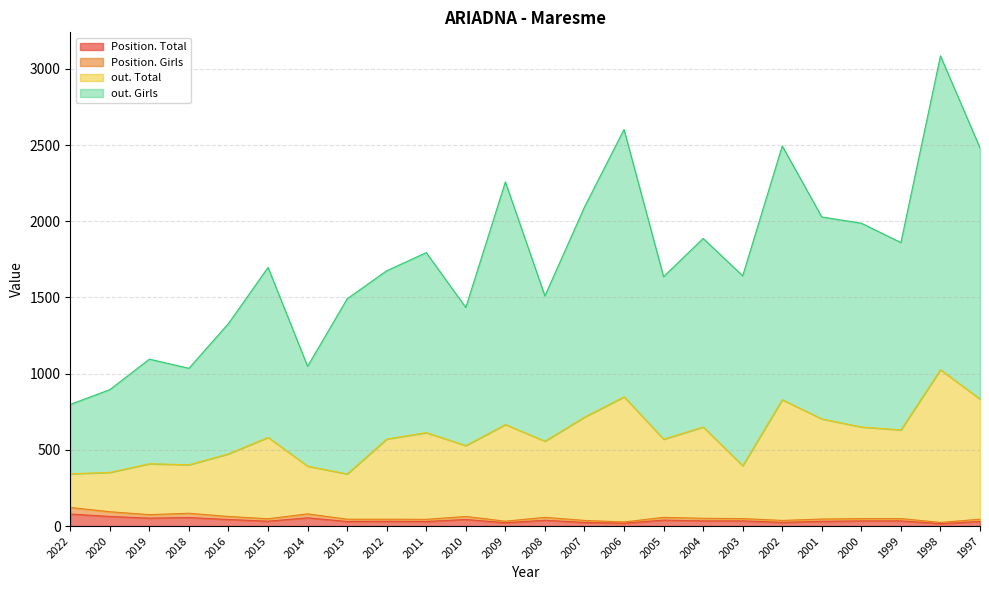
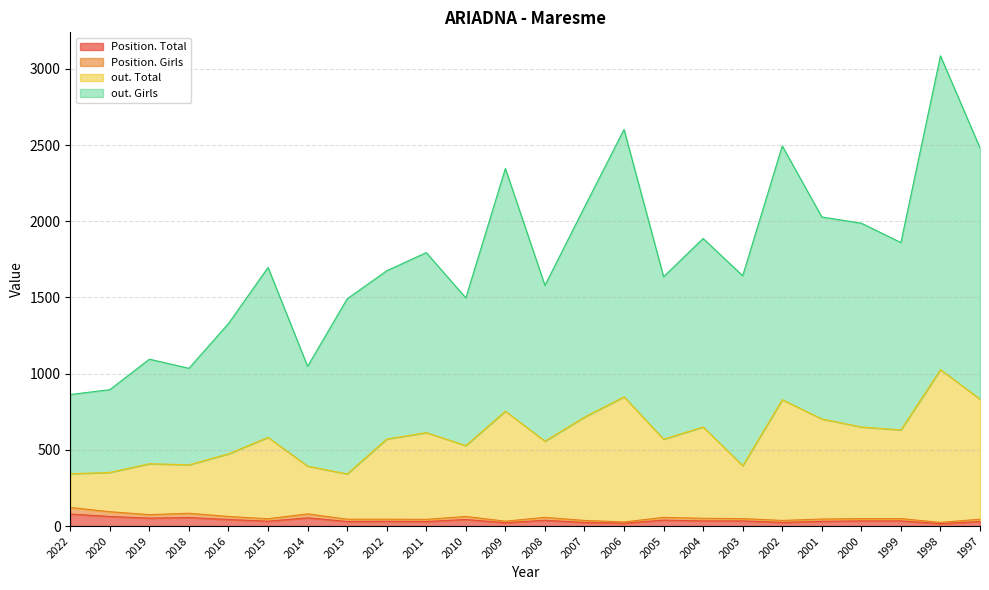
  {
    "out. Total": {
      "2022": 220,
      "2020": 260,
      "2019": 330,
      "2018": 320,
      "2016": 410,
      "2015": 530,
      "2014": 310,
      "2013": 300,
      "2012": 530,
      "2011": 570,
      "2010": 470,
-     "2009": 630,
+     "2009": 720,
      "2008": 500,
      "2007": 680,
      "2006": 820,
      "2005": 510,
      "2004": 600,
      "2003": 350,
      "2002": 790,
      "2001": 660,
      "2000": 600,
      "1999": 580,
      "1998": 1000,
      "1997": 790
    },
    "out. Girls": {
-     "2022": 460,
+     "2022": 520,
      "2020": 540,
      "2019": 690,
      "2018": 630,
      "2016": 860,
      "2015": 1120,
      "2014": 660,
      "2013": 1150,
      "2012": 1100,
      "2011": 1180,
-     "2010": 910,
+     "2010": 970,
      "2009": 1590,
-     "2008": 950,
+     "2008": 1020,
      "2007": 1380,
      "2006": 1750,
      "2005": 1070,
      "2004": 1240,
      "2003": 1250,
      "2002": 1670,
      "2001": 1330,
      "2000": 1340,
      "1999": 1230,
      "1998": 2060,
      "1997": 1650
    }
  }
